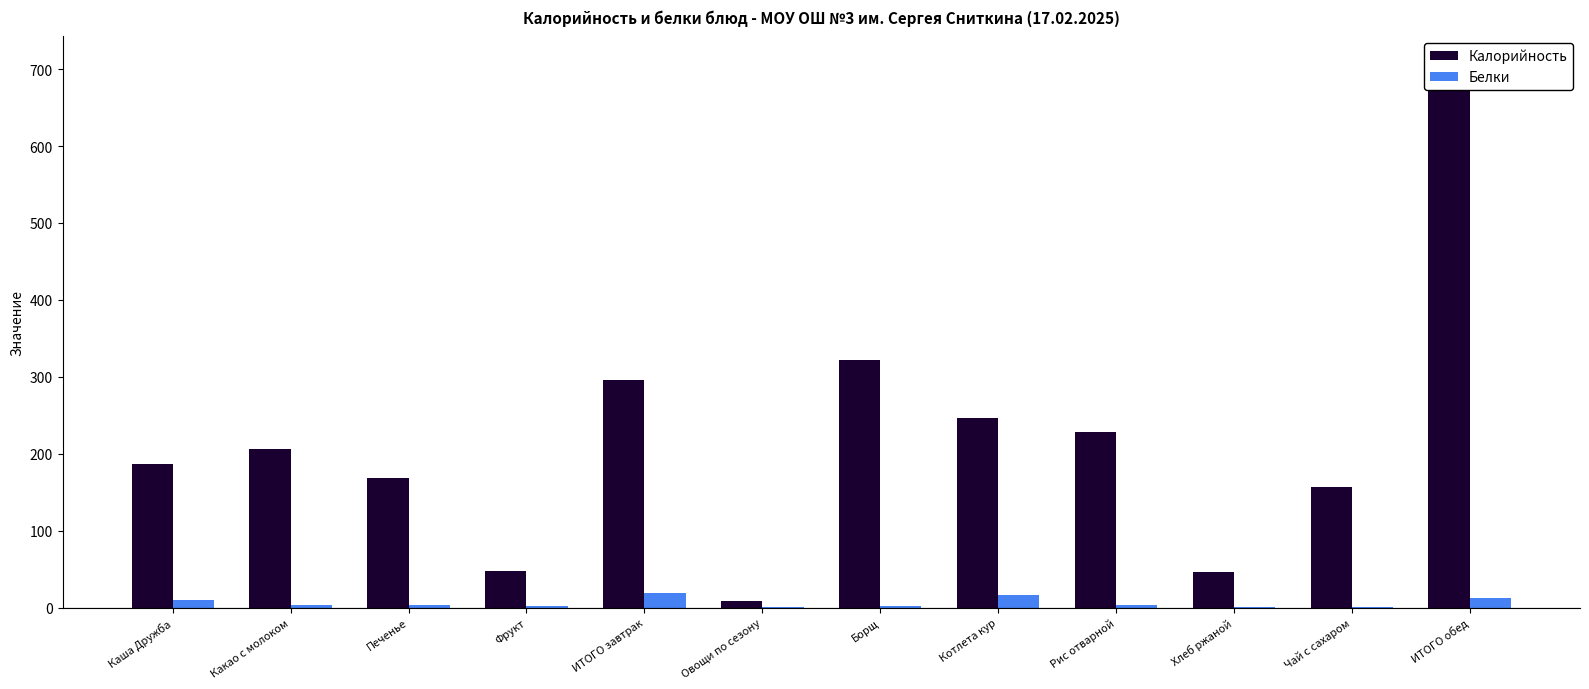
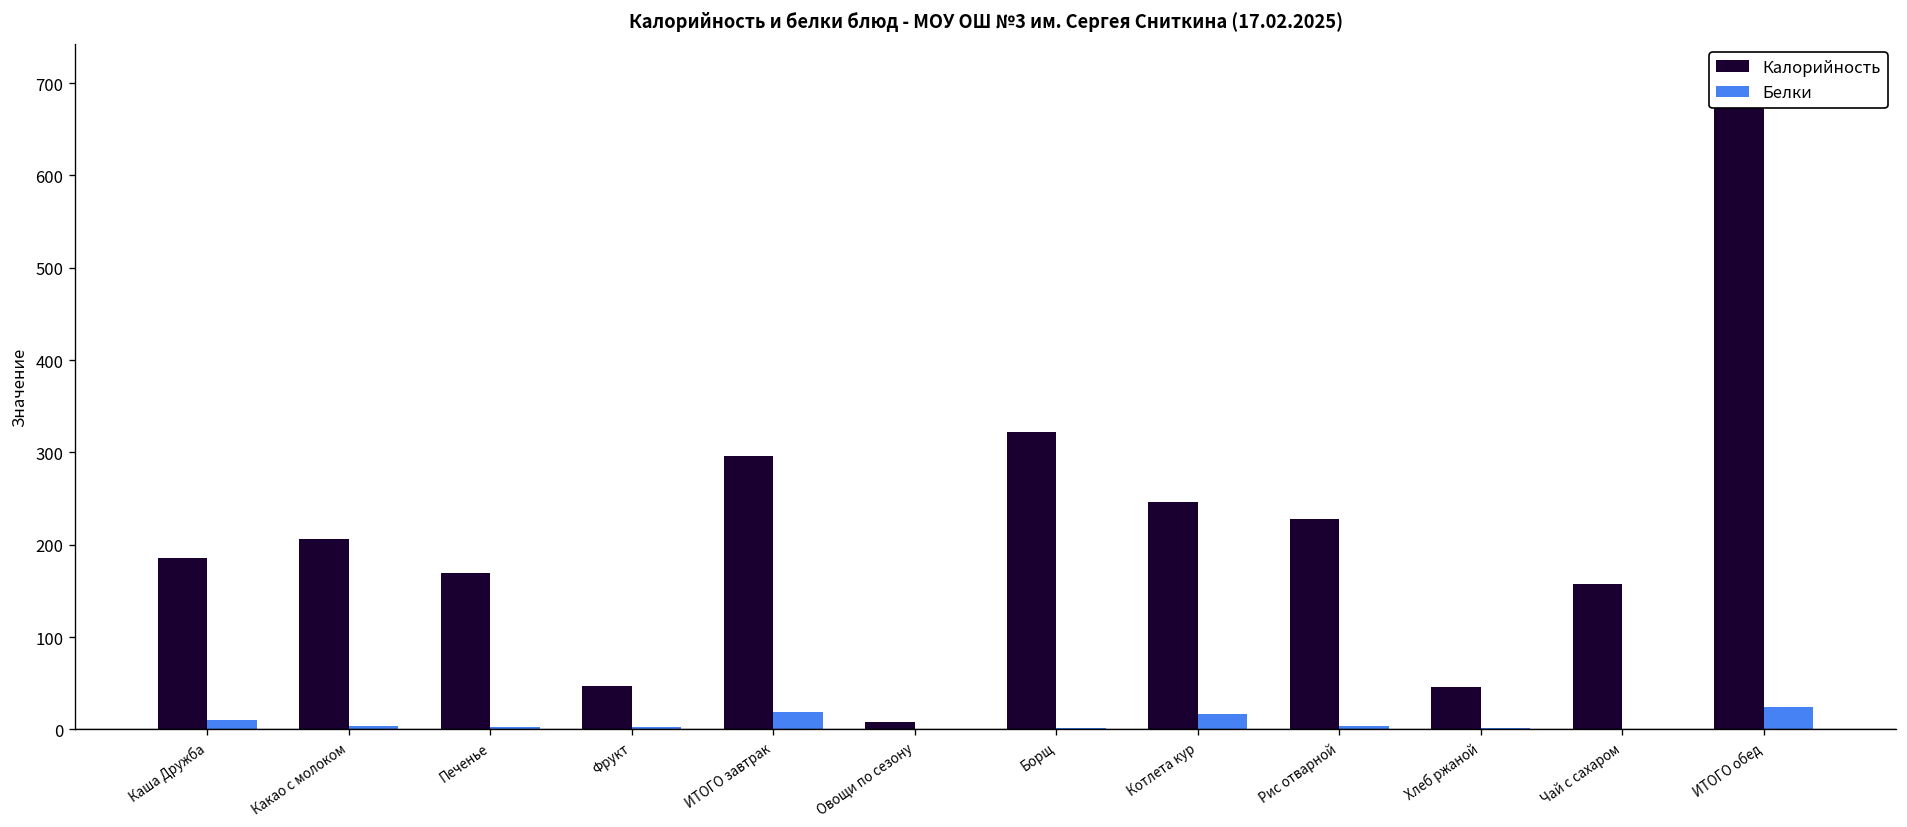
  {
    "Калорийность": {
      "Каша Дружба": 190,
      "Какао с молоком": 210,
      "Печенье": 170,
      "Фрукт": 50,
      "ИТОГО завтрак": 300,
      "Овощи по сезону": 10,
      "Борщ": 320,
      "Котлета кур": 250,
      "Рис отварной": 230,
      "Хлеб ржаной": 50,
      "Чай с сахаром": 160
    },
    "Белки": {
      "Каша Дружба": 10,
      "Какао с молоком": 0,
      "ИТОГО завтрак": 20,
      "Котлета кур": 20,
      "Рис отварной": 0,
-     "ИТОГО обед": 10
+     "ИТОГО обед": 20
    }
  }
